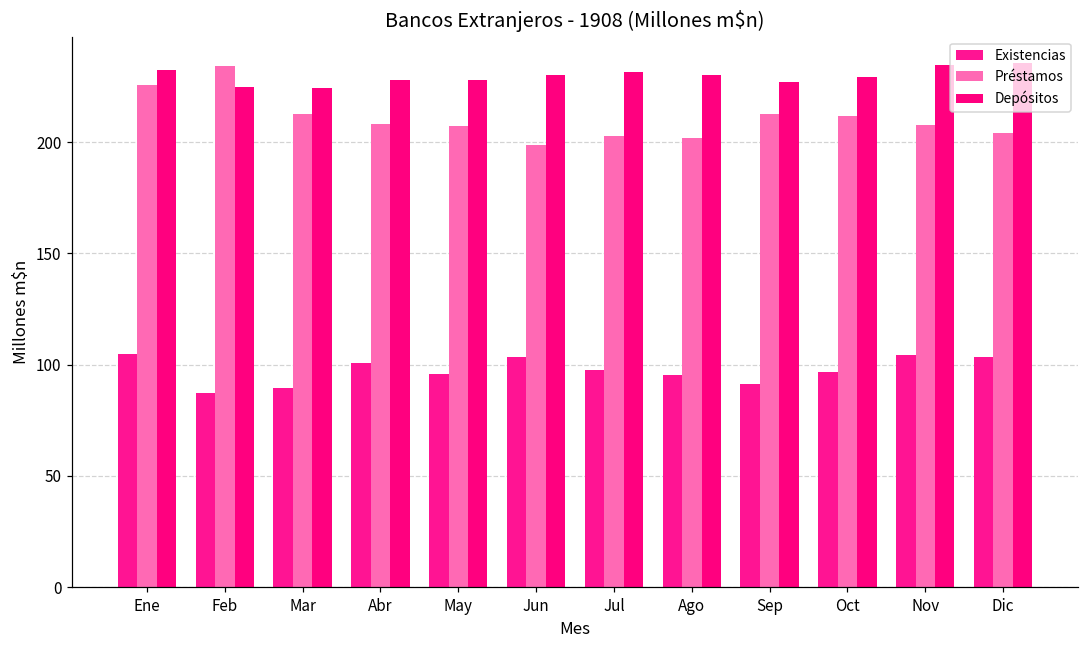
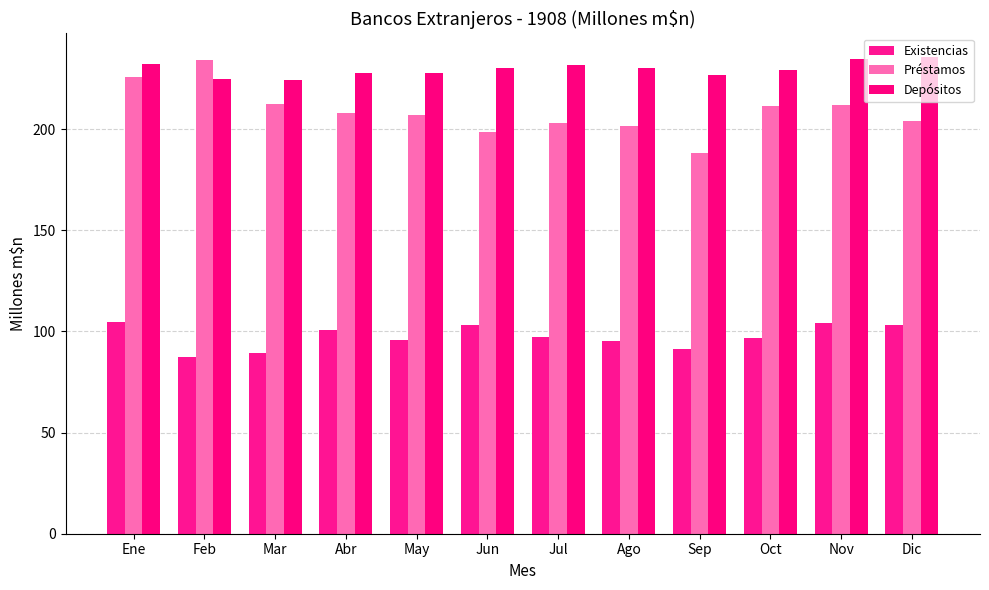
  {
    "Préstamos": {
      "Ene": 226,
      "Feb": 234,
      "Mar": 212,
      "Abr": 208,
      "May": 207,
      "Jun": 199,
      "Jul": 203,
      "Ago": 202,
-     "Sep": 213,
+     "Sep": 188,
      "Oct": 212,
-     "Nov": 208,
+     "Nov": 212,
      "Dic": 204
    }
  }
